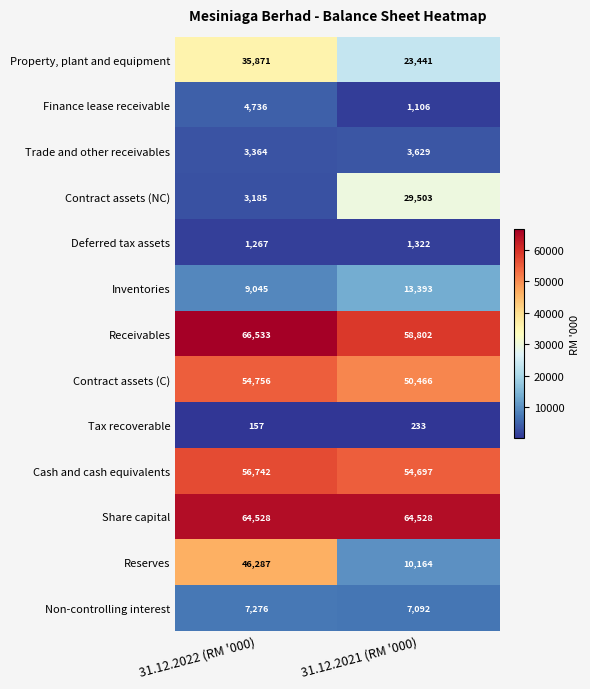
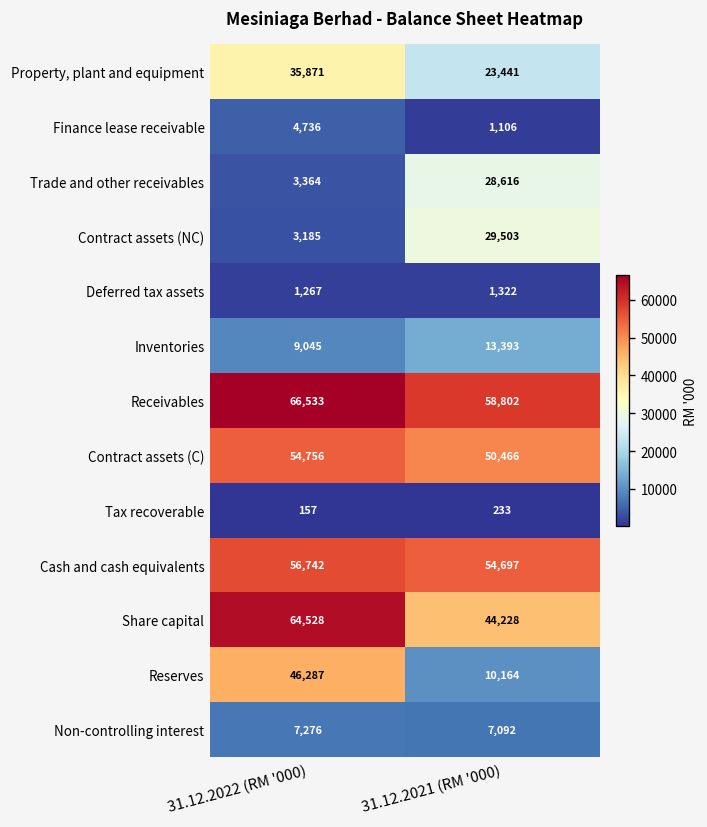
  {
    "Property, plant and equipment": {
      "31.12.2022 (RM '000)": "35,871",
      "31.12.2021 (RM '000)": "23,441"
    },
    "Finance lease receivable": {
      "31.12.2022 (RM '000)": "4,736",
      "31.12.2021 (RM '000)": "1,106"
    },
    "Trade and other receivables": {
      "31.12.2022 (RM '000)": "3,364",
-     "31.12.2021 (RM '000)": "3,629"
+     "31.12.2021 (RM '000)": "28,616"
    },
    "Contract assets (NC)": {
      "31.12.2022 (RM '000)": "3,185",
      "31.12.2021 (RM '000)": "29,503"
    },
    "Deferred tax assets": {
      "31.12.2022 (RM '000)": "1,267",
      "31.12.2021 (RM '000)": "1,322"
    },
    "Inventories": {
      "31.12.2022 (RM '000)": "9,045",
      "31.12.2021 (RM '000)": "13,393"
    },
    "Receivables": {
      "31.12.2022 (RM '000)": "66,533",
      "31.12.2021 (RM '000)": "58,802"
    },
    "Contract assets (C)": {
      "31.12.2022 (RM '000)": "54,756",
      "31.12.2021 (RM '000)": "50,466"
    },
    "Tax recoverable": {
      "31.12.2022 (RM '000)": "157",
      "31.12.2021 (RM '000)": "233"
    },
    "Cash and cash equivalents": {
      "31.12.2022 (RM '000)": "56,742",
      "31.12.2021 (RM '000)": "54,697"
    },
    "Share capital": {
      "31.12.2022 (RM '000)": "64,528",
-     "31.12.2021 (RM '000)": "64,528"
+     "31.12.2021 (RM '000)": "44,228"
    },
    "Reserves": {
      "31.12.2022 (RM '000)": "46,287",
      "31.12.2021 (RM '000)": "10,164"
    },
    "Non-controlling interest": {
      "31.12.2022 (RM '000)": "7,276",
      "31.12.2021 (RM '000)": "7,092"
    }
  }
